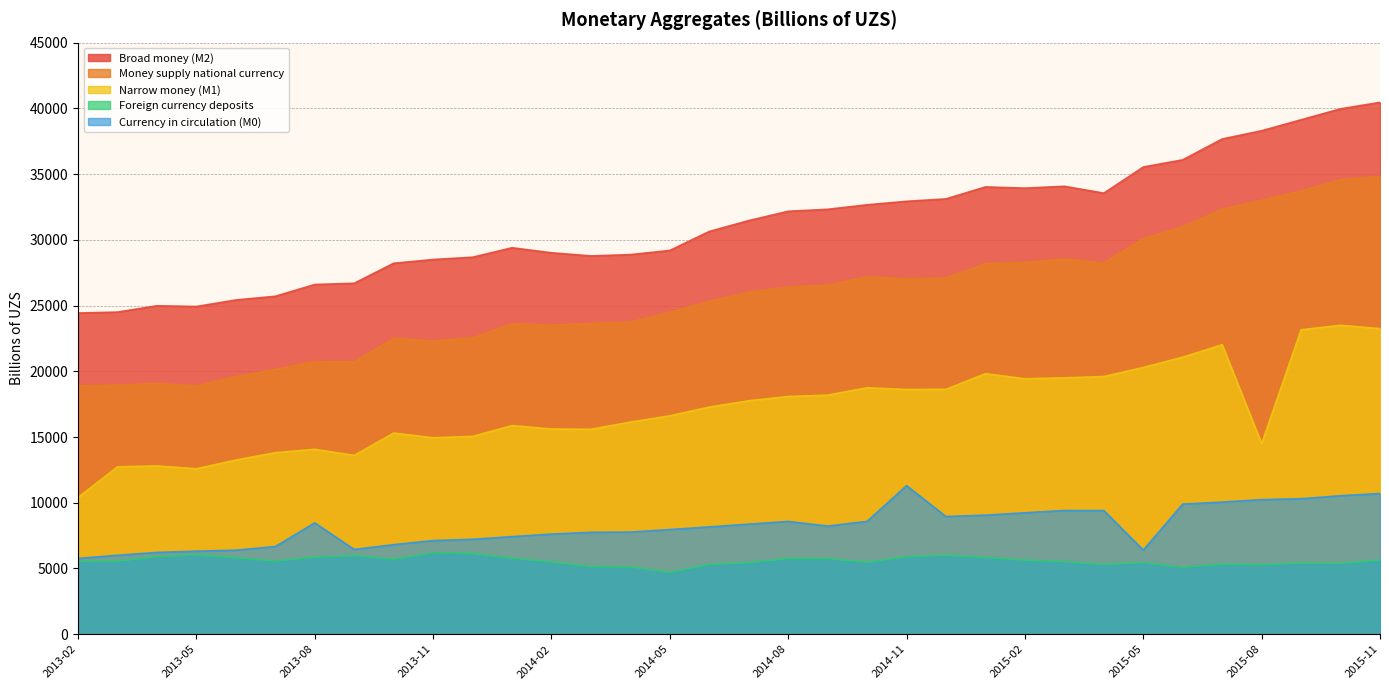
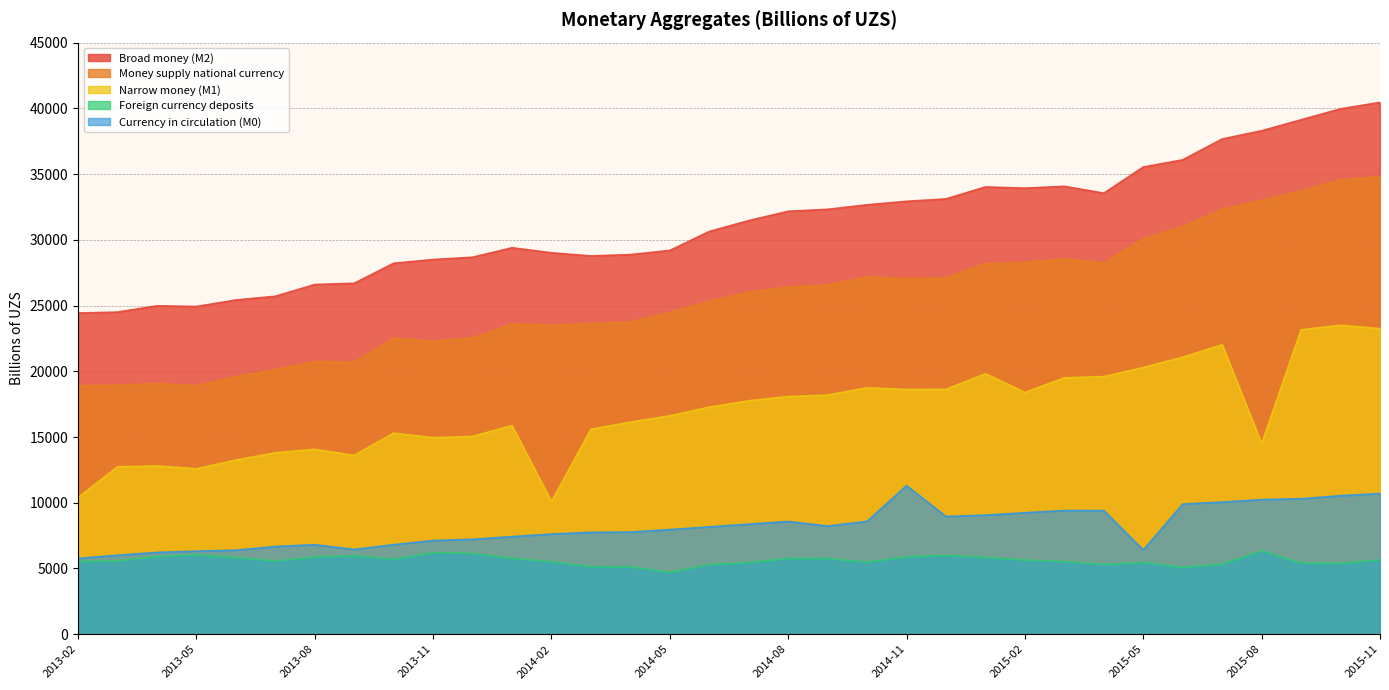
  {
    "Narrow money (M1)": {
      "2013-02": 10400,
      "2013-05": 12600,
      "2013-08": 14100,
      "2013-11": 14900,
-     "2014-02": 15600,
+     "2014-02": 10100,
      "2014-05": 16600,
      "2014-08": 18100,
      "2014-11": 18600,
-     "2015-02": 19400,
+     "2015-02": 18400,
      "2015-05": 20300,
      "2015-08": 14500,
      "2015-11": 23200
    },
    "Foreign currency deposits": {
      "2013-02": 5500,
      "2013-05": 6000,
      "2013-08": 5900,
      "2013-11": 6200,
      "2014-02": 5500,
      "2014-05": 4700,
      "2014-08": 5800,
      "2014-11": 5900,
      "2015-02": 5600,
      "2015-05": 5500,
-     "2015-08": 5300,
+     "2015-08": 6300,
      "2015-11": 5600
    },
    "Currency in circulation (M0)": {
      "2013-02": 5800,
      "2013-05": 6300,
-     "2013-08": 8500,
+     "2013-08": 6800,
      "2013-11": 7100,
      "2014-02": 7600,
      "2014-05": 8000,
      "2014-08": 8600,
      "2014-11": 11300,
      "2015-02": 9200,
      "2015-05": 6400,
      "2015-08": 10200,
      "2015-11": 10700
    }
  }
